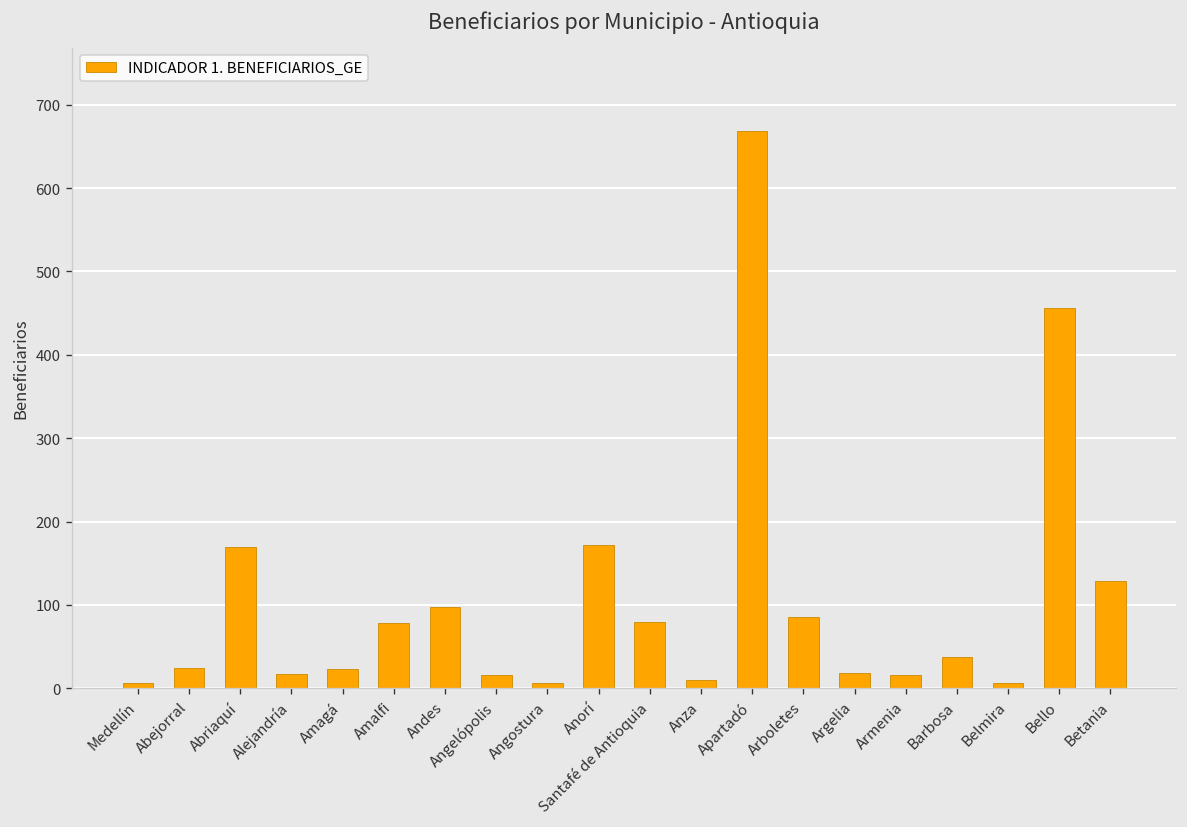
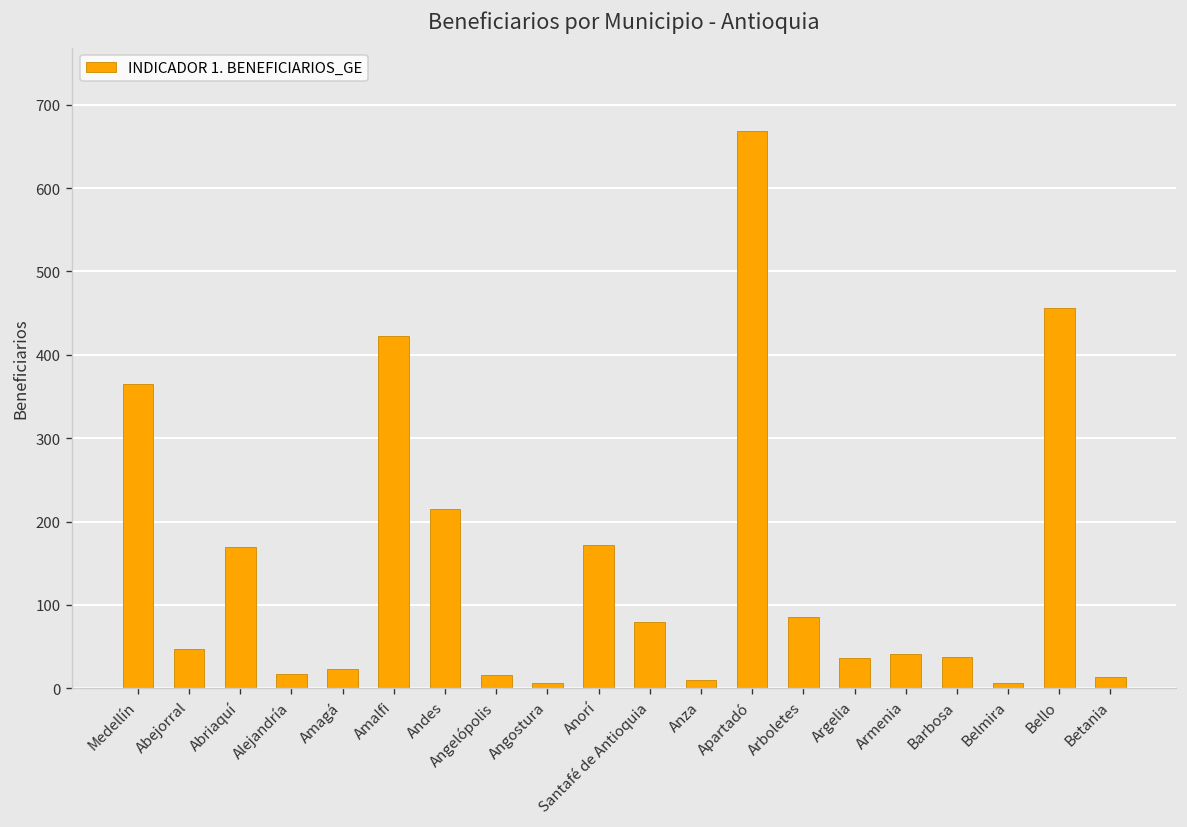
  {
-   "Medellín": 10,
-   "Abejorral": 20,
+   "Medellín": 370,
+   "Abejorral": 50,
    "Abriaquí": 170,
    "Alejandría": 20,
    "Amagá": 20,
-   "Amalfi": 80,
-   "Andes": 100,
+   "Amalfi": 420,
+   "Andes": 220,
    "Angelópolis": 20,
    "Angostura": 10,
    "Anorí": 170,
    "Santafé de Antioquia": 80,
    "Anza": 10,
    "Apartadó": 670,
    "Arboletes": 90,
-   "Argelia": 20,
-   "Armenia": 20,
+   "Argelia": 40,
+   "Armenia": 40,
    "Barbosa": 40,
    "Belmira": 10,
    "Bello": 460,
-   "Betania": 130
+   "Betania": 10
  }
